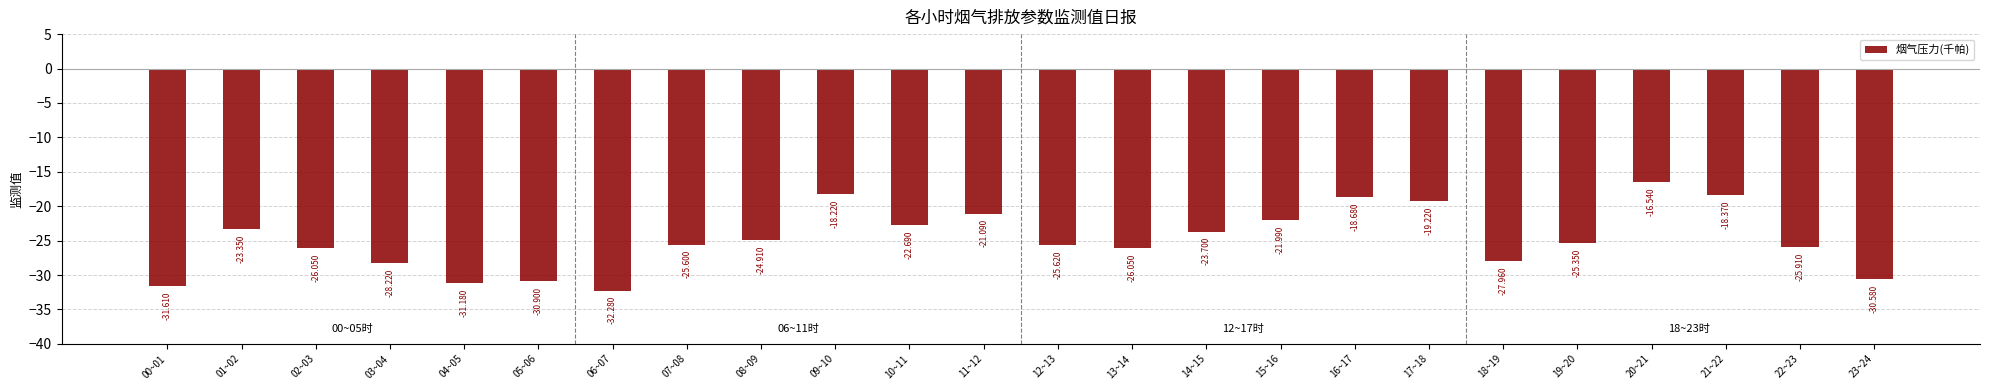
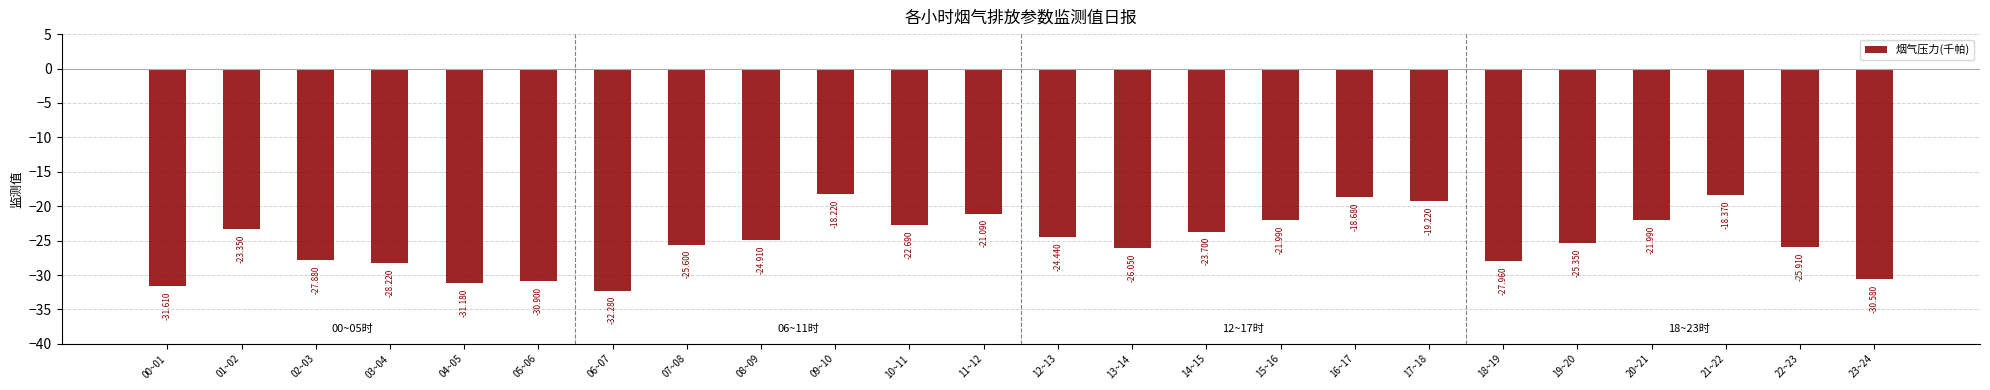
  {
    "00~01": -31.610,
    "01~02": -23.350,
-   "02~03": -26.050,
+   "02~03": -27.880,
    "03~04": -28.220,
    "04~05": -31.180,
    "05~06": -30.900,
    "06~07": -32.280,
    "07~08": -25.600,
    "08~09": -24.910,
    "09~10": -18.220,
    "10~11": -22.690,
    "11~12": -21.090,
-   "12~13": -25.620,
+   "12~13": -24.440,
    "13~14": -26.050,
    "14~15": -23.700,
    "15~16": -21.990,
    "16~17": -18.680,
    "17~18": -19.220,
    "18~19": -27.960,
    "19~20": -25.350,
-   "20~21": -16.540,
+   "20~21": -21.990,
    "21~22": -18.370,
    "22~23": -25.910,
    "23~24": -30.580
  }
